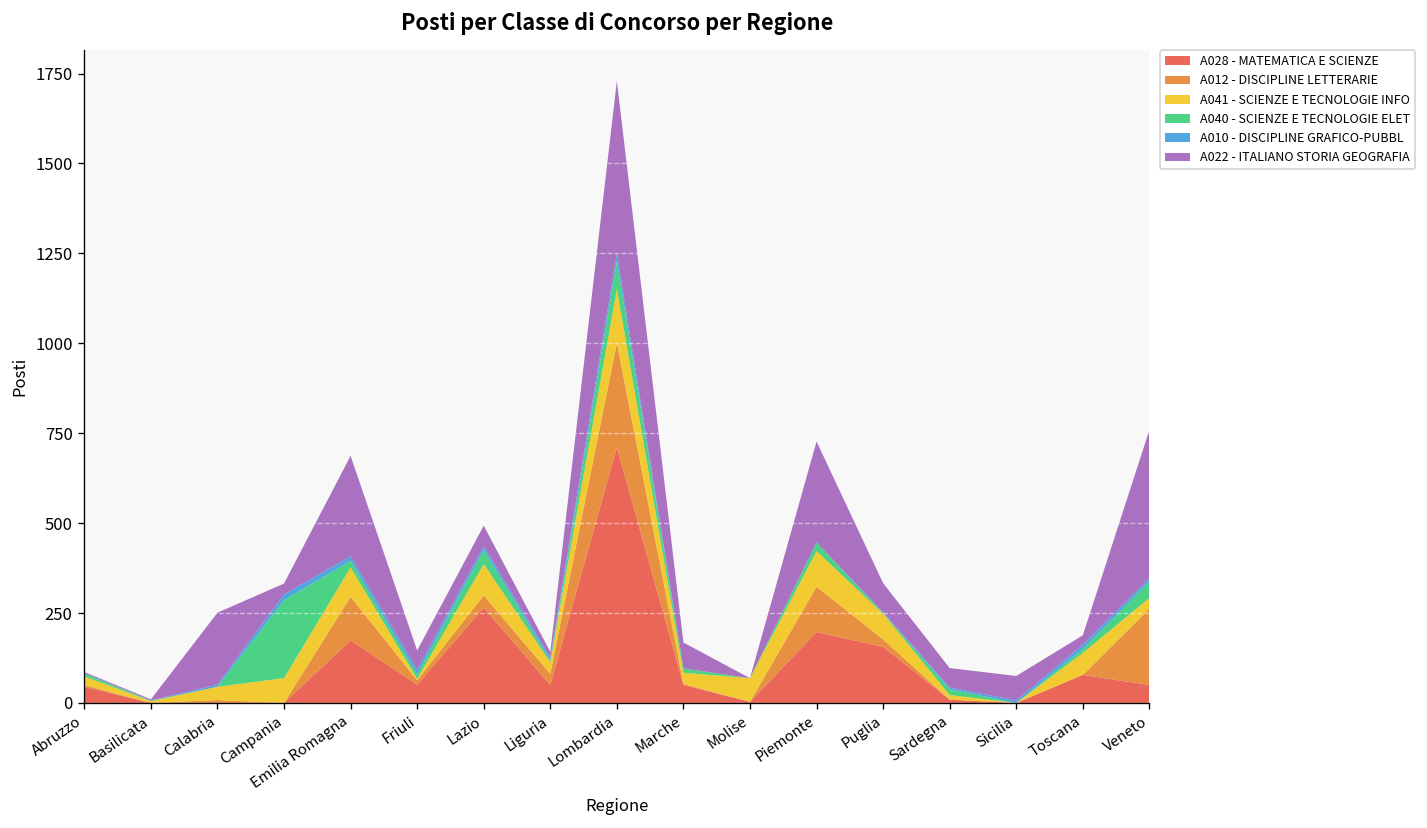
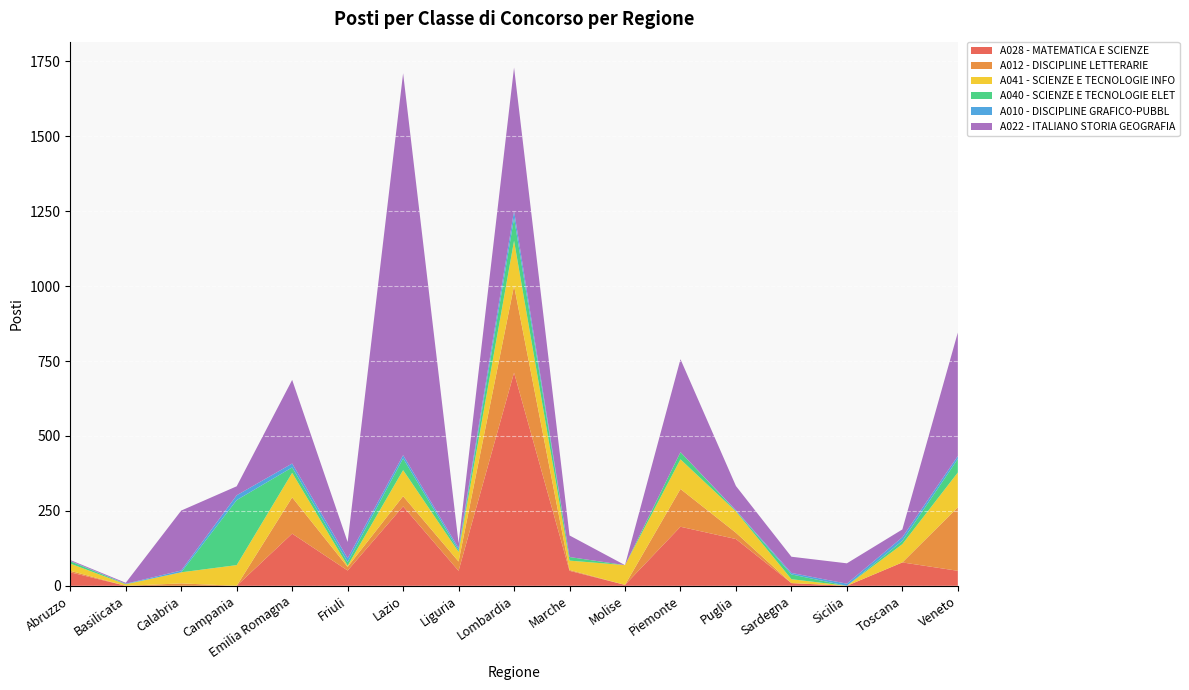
  {
    "A041 - SCIENZE E TECNOLOGIE INFO": {
      "Campania": 70,
      "Emilia Romagna": 80,
      "Lazio": 90,
      "Lombardia": 150,
      "Marche": 30,
      "Piemonte": 100,
      "Sardegna": 10,
      "Toscana": 60,
-     "Veneto": 30
+     "Veneto": 120
    },
    "A040 - SCIENZE E TECNOLOGIE ELET": {
      "Campania": 220,
      "Emilia Romagna": 20,
      "Friuli": 10,
      "Lazio": 40,
      "Lombardia": 80,
      "Toscana": 10,
      "Veneto": 50
    },
    "A010 - DISCIPLINE GRAFICO-PUBBL": {
      "Campania": 20,
      "Emilia Romagna": 10,
      "Friuli": 10,
      "Lazio": 10,
      "Lombardia": 20,
      "Toscana": 10,
      "Veneto": 10
    },
    "A022 - ITALIANO STORIA GEOGRAFIA": {
      "Calabria": 200,
      "Campania": 30,
      "Emilia Romagna": 280,
      "Friuli": 50,
-     "Lazio": 60,
+     "Lazio": 1270,
      "Liguria": 20,
      "Lombardia": 480,
      "Marche": 70,
-     "Piemonte": 280,
+     "Piemonte": 310,
      "Puglia": 80,
      "Sardegna": 50,
      "Sicilia": 70,
      "Toscana": 30,
      "Veneto": 410
    }
  }
